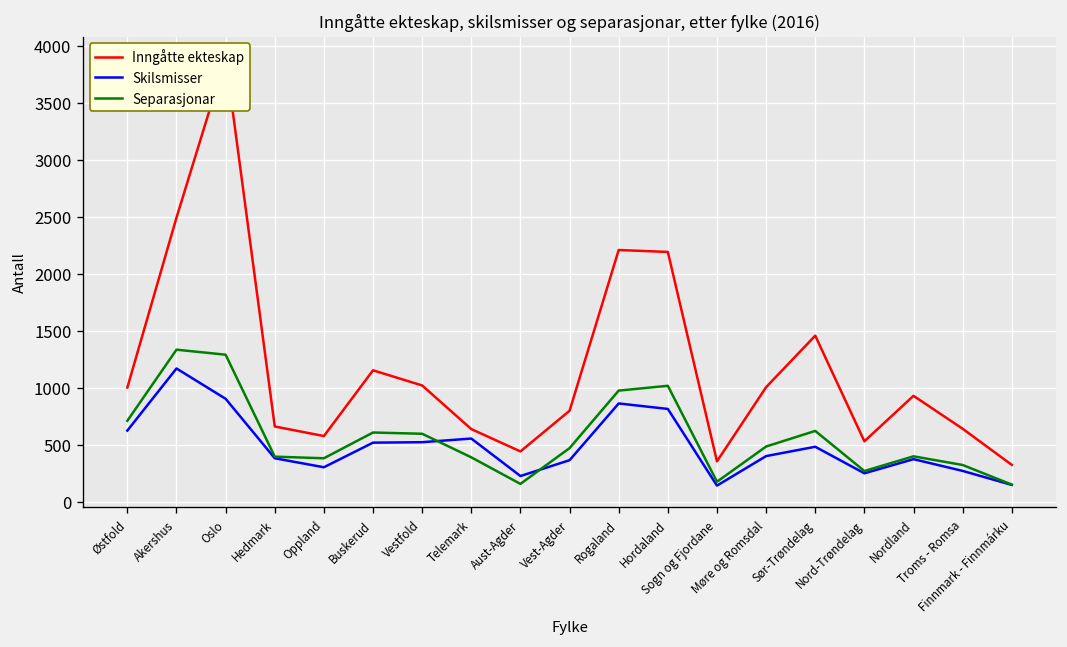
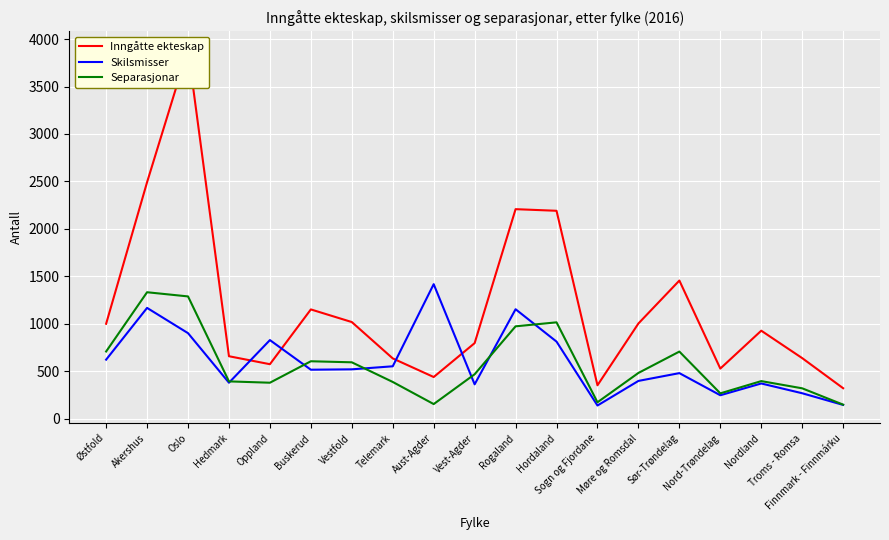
  {
    "Inngåtte ekteskap": {
      "Østfold": 1000,
      "Akershus": 2500,
      "Hedmark": 700,
      "Oppland": 600,
      "Buskerud": 1200,
      "Vestfold": 1000,
      "Telemark": 600,
      "Aust-Agder": 400,
      "Vest-Agder": 800,
      "Rogaland": 2200,
      "Hordaland": 2200,
      "Sogn og Fjordane": 400,
      "Møre og Romsdal": 1000,
      "Sør-Trøndelag": 1500,
      "Nord-Trøndelag": 500,
      "Nordland": 900,
      "Troms - Romsa": 600,
      "Finnmark - Finnmárku": 300
    },
    "Skilsmisser": {
      "Østfold": 600,
      "Akershus": 1200,
      "Oslo": 900,
-     "Oppland": 300,
+     "Oppland": 800,
      "Buskerud": 500,
      "Vestfold": 500,
      "Telemark": 600,
-     "Aust-Agder": 200,
+     "Aust-Agder": 1400,
      "Vest-Agder": 400,
-     "Rogaland": 900,
+     "Rogaland": 1200,
      "Hordaland": 800,
      "Sogn og Fjordane": 100,
      "Møre og Romsdal": 400,
      "Sør-Trøndelag": 500,
      "Troms - Romsa": 300
    },
    "Separasjonar": {
      "Østfold": 700,
      "Akershus": 1300,
      "Oslo": 1300,
      "Oppland": 400,
      "Buskerud": 600,
      "Vestfold": 600,
      "Telemark": 400,
      "Aust-Agder": 200,
      "Vest-Agder": 500,
      "Rogaland": 1000,
      "Hordaland": 1000,
      "Sogn og Fjordane": 200,
      "Møre og Romsdal": 500,
-     "Sør-Trøndelag": 600,
+     "Sør-Trøndelag": 700,
      "Troms - Romsa": 300
    }
  }
